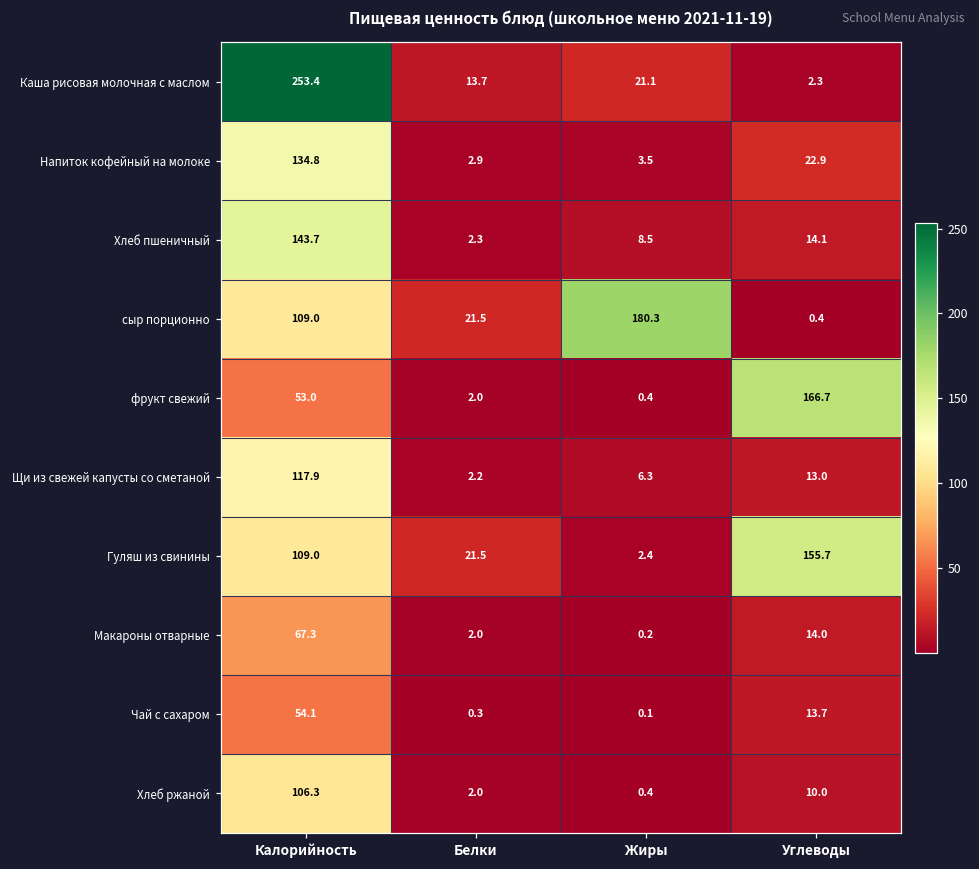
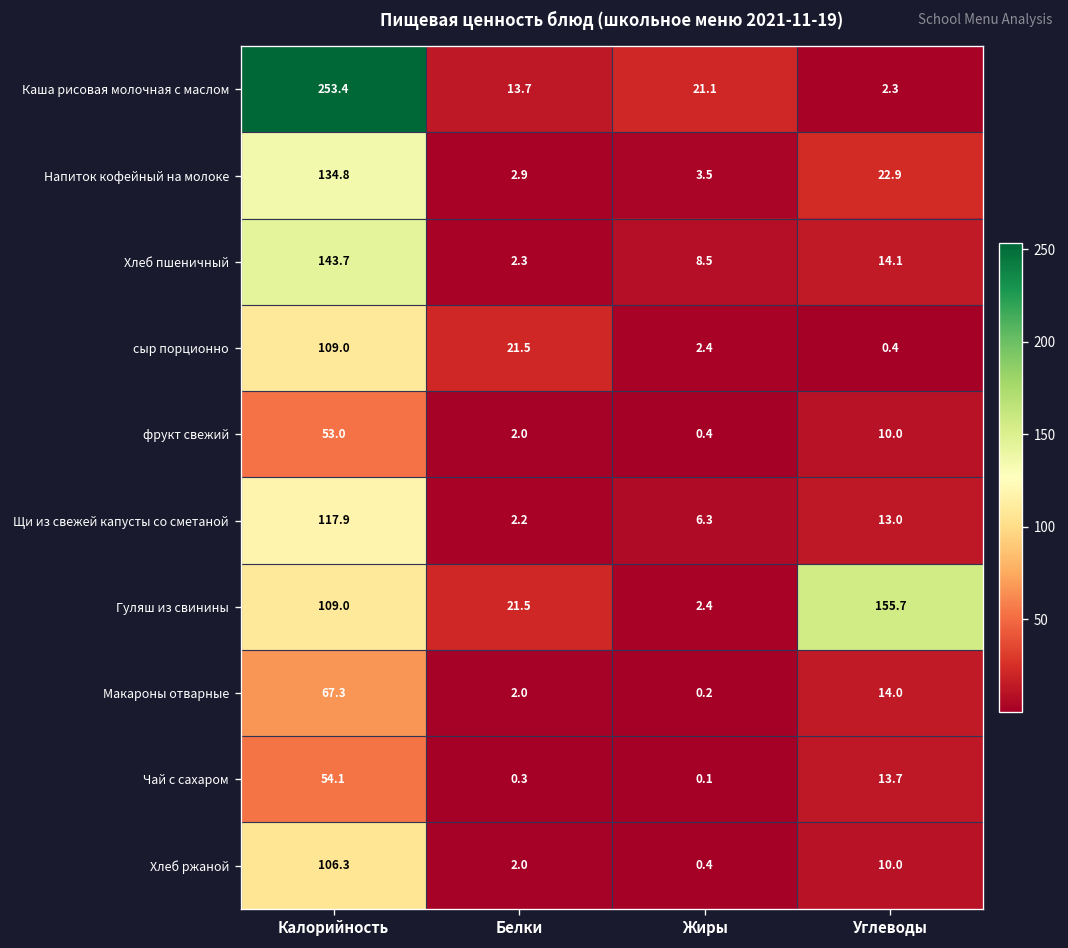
  {
    "Каша рисовая молочная с маслом": {
      "Калорийность": 253.4,
      "Белки": 13.7,
      "Жиры": 21.1,
      "Углеводы": 2.3
    },
    "Напиток кофейный на молоке": {
      "Калорийность": 134.8,
      "Белки": 2.9,
      "Жиры": 3.5,
      "Углеводы": 22.9
    },
    "Хлеб пшеничный": {
      "Калорийность": 143.7,
      "Белки": 2.3,
      "Жиры": 8.5,
      "Углеводы": 14.1
    },
    "сыр порционно": {
      "Калорийность": 109.0,
      "Белки": 21.5,
-     "Жиры": 180.3,
+     "Жиры": 2.4,
      "Углеводы": 0.4
    },
    "фрукт свежий": {
      "Калорийность": 53.0,
      "Белки": 2.0,
      "Жиры": 0.4,
-     "Углеводы": 166.7
+     "Углеводы": 10.0
    },
    "Щи из свежей капусты со сметаной": {
      "Калорийность": 117.9,
      "Белки": 2.2,
      "Жиры": 6.3,
      "Углеводы": 13.0
    },
    "Гуляш из свинины": {
      "Калорийность": 109.0,
      "Белки": 21.5,
      "Жиры": 2.4,
      "Углеводы": 155.7
    },
    "Макароны отварные": {
      "Калорийность": 67.3,
      "Белки": 2.0,
      "Жиры": 0.2,
      "Углеводы": 14.0
    },
    "Чай с сахаром": {
      "Калорийность": 54.1,
      "Белки": 0.3,
      "Жиры": 0.1,
      "Углеводы": 13.7
    },
    "Хлеб ржаной": {
      "Калорийность": 106.3,
      "Белки": 2.0,
      "Жиры": 0.4,
      "Углеводы": 10.0
    }
  }
